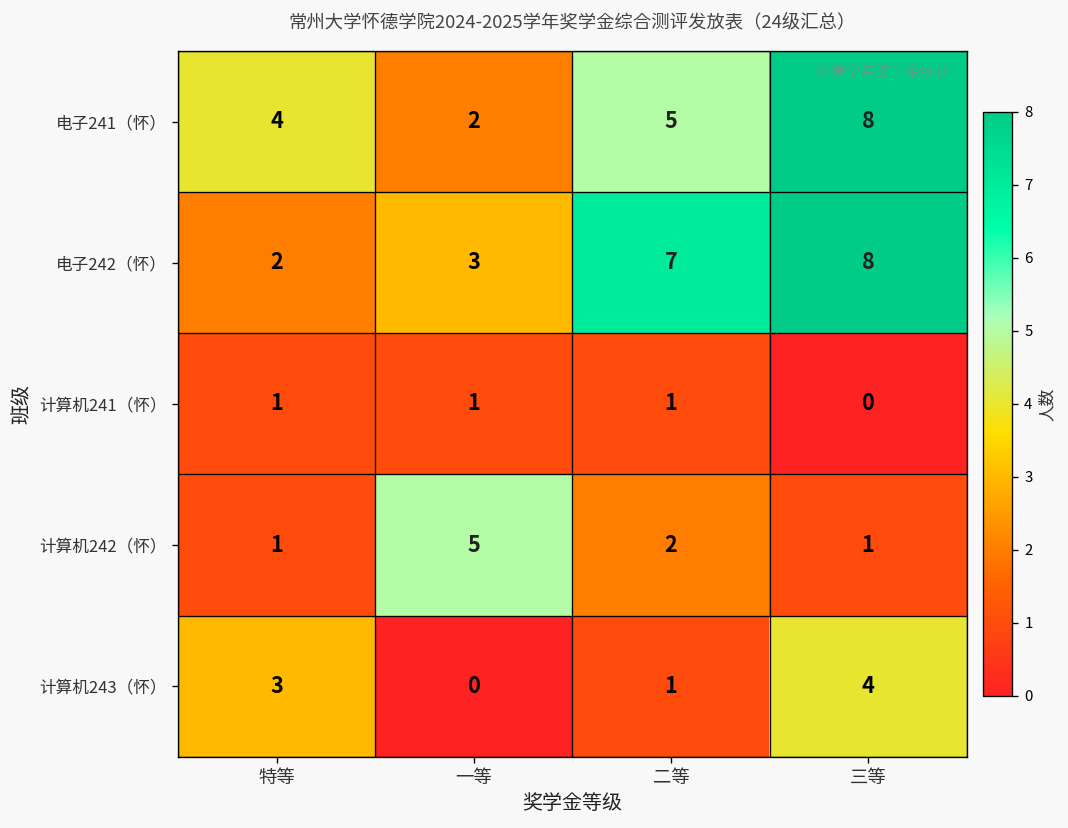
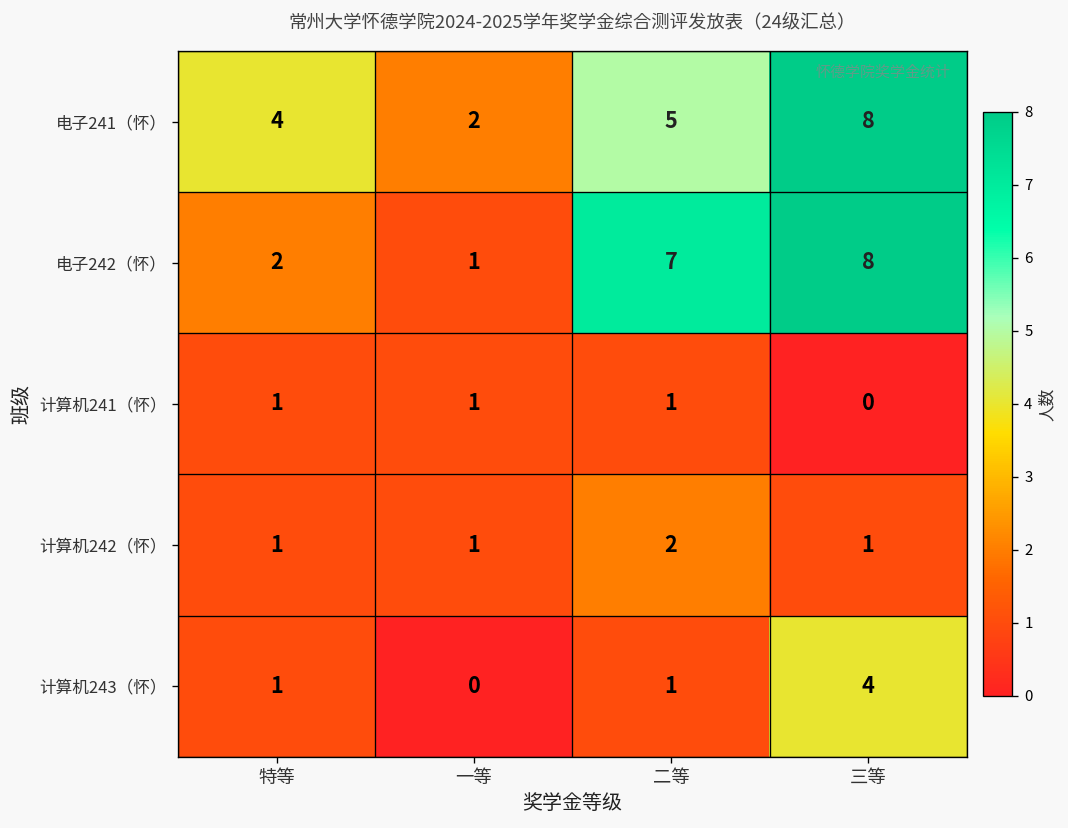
  {
    "电子241（怀）": {
      "特等": 4,
      "一等": 2,
      "二等": 5
    },
    "电子242（怀）": {
      "特等": 2,
-     "一等": 3,
+     "一等": 1,
      "二等": 7,
      "三等": 8
    },
    "计算机241（怀）": {
      "特等": 1,
      "一等": 1,
      "二等": 1,
      "三等": 0
    },
    "计算机242（怀）": {
      "特等": 1,
-     "一等": 5,
+     "一等": 1,
      "二等": 2,
      "三等": 1
    },
    "计算机243（怀）": {
-     "特等": 3,
+     "特等": 1,
      "一等": 0,
      "二等": 1,
      "三等": 4
    }
  }
